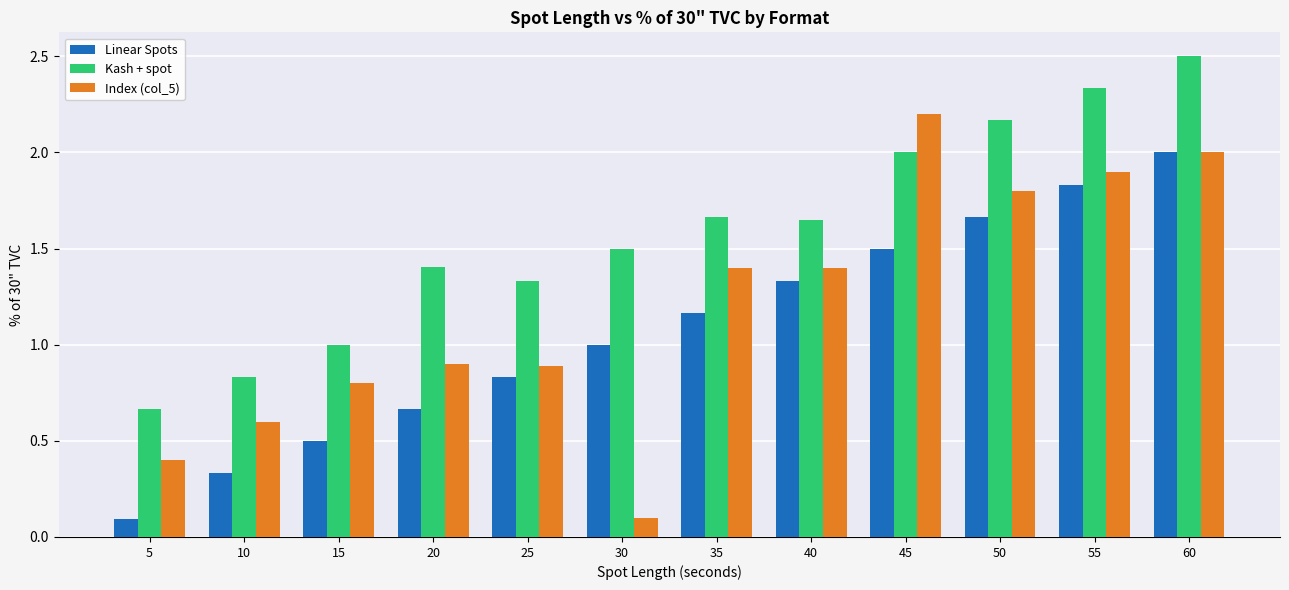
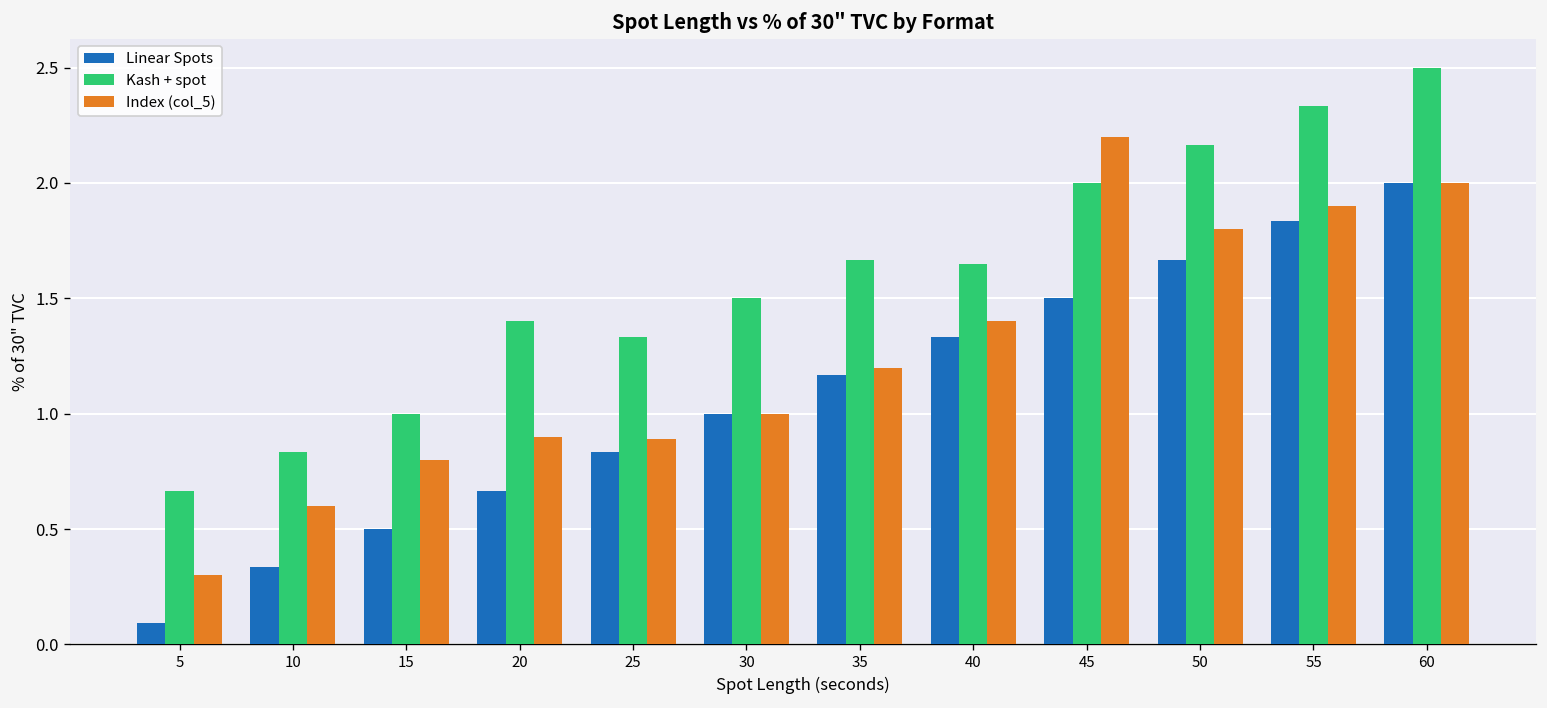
  {
    "Linear Spots": {
      "5": 0.1,
      "10": 0.33,
      "15": 0.5,
      "20": 0.67,
      "25": 0.83,
      "30": 1.0,
      "35": 1.17,
      "40": 1.33,
      "45": 1.5,
      "50": 1.67,
      "55": 1.83,
      "60": 2.0
    },
    "Kash + spot": {
      "5": 0.67,
      "10": 0.83,
      "15": 1.0,
      "20": 1.4,
      "25": 1.33,
      "30": 1.5,
      "35": 1.67,
      "40": 1.65,
      "45": 2.0,
      "50": 2.17,
      "55": 2.33,
      "60": 2.5
    },
    "Index (col_5)": {
-     "5": 0.4,
+     "5": 0.3,
      "10": 0.6,
      "15": 0.8,
      "20": 0.9,
      "25": 0.9,
-     "30": 0.1,
-     "35": 1.4,
+     "30": 1.0,
+     "35": 1.2,
      "40": 1.4,
      "45": 2.2,
      "50": 1.8,
      "55": 1.9,
      "60": 2.0
    }
  }
